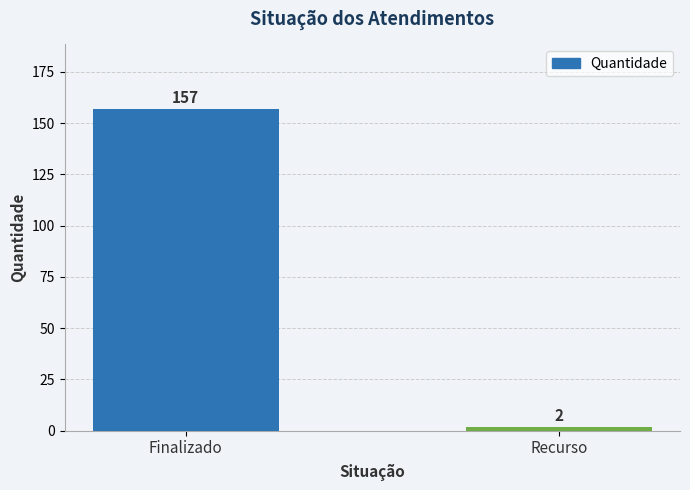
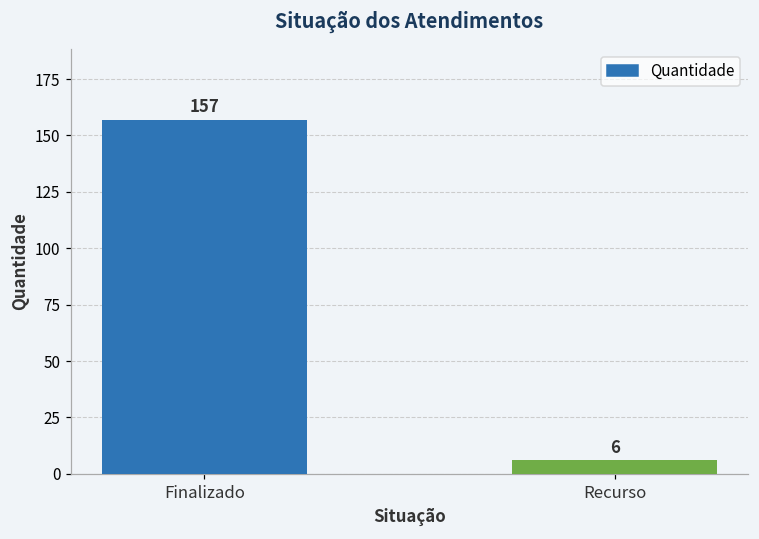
  {
    "Finalizado": 157,
-   "Recurso": 2
+   "Recurso": 6
  }
